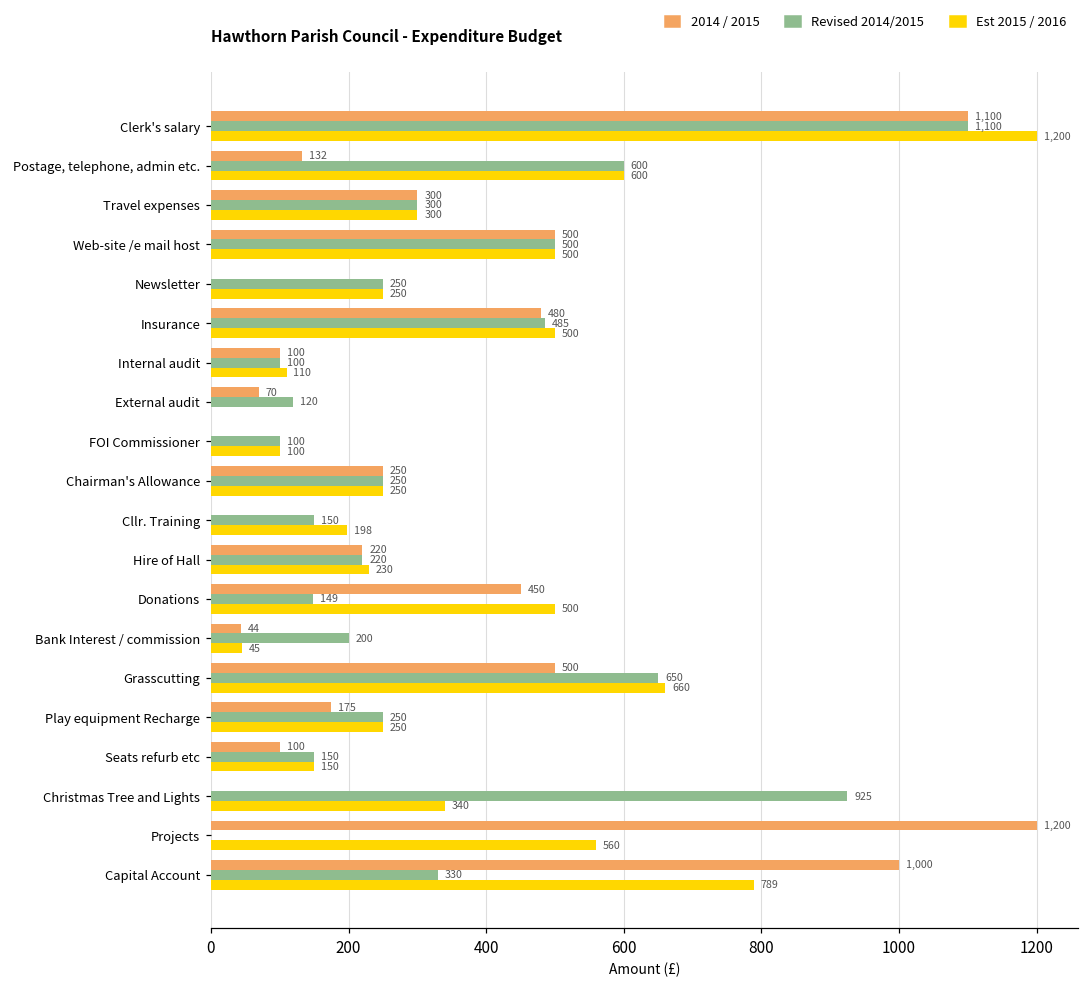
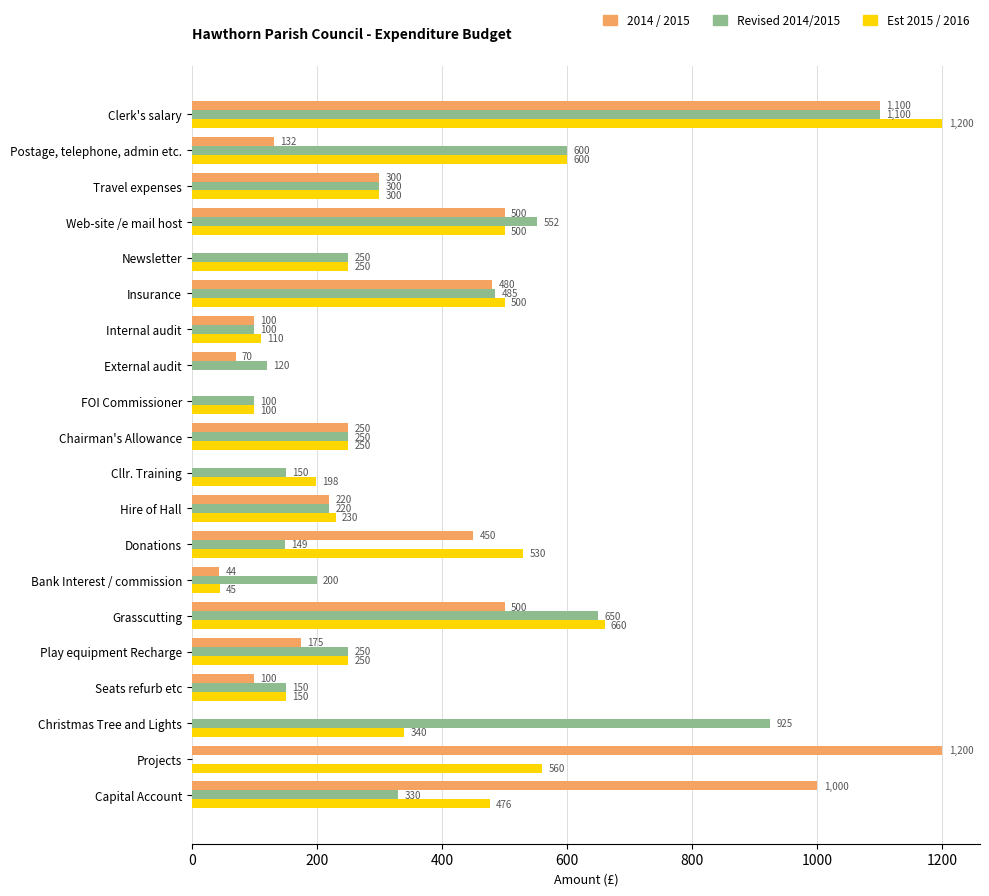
  {
    "2014 / 2015": {
      "Clerk's salary": "1,100",
      "Postage, telephone, admin etc.": "132",
      "Travel expenses": "300",
      "Web-site /e mail host": "500",
      "Insurance": "480",
      "Internal audit": "100",
      "External audit": "70",
      "Chairman's Allowance": "250",
      "Hire of Hall": "220",
      "Donations": "450",
      "Bank Interest / commission": "44",
      "Grasscutting": "500",
      "Play equipment Recharge": "175",
      "Seats refurb etc": "100",
      "Projects": "1,200",
      "Capital Account": "1,000"
    },
    "Revised 2014/2015": {
      "Clerk's salary": "1,100",
      "Postage, telephone, admin etc.": "600",
      "Travel expenses": "300",
-     "Web-site /e mail host": "500",
+     "Web-site /e mail host": "552",
      "Newsletter": "250",
      "Insurance": "485",
      "Internal audit": "100",
      "External audit": "120",
      "FOI Commissioner": "100",
      "Chairman's Allowance": "250",
      "Cllr. Training": "150",
      "Hire of Hall": "220",
      "Donations": "149",
      "Bank Interest / commission": "200",
      "Grasscutting": "650",
      "Play equipment Recharge": "250",
      "Seats refurb etc": "150",
      "Christmas Tree and Lights": "925",
      "Capital Account": "330"
    },
    "Est 2015 / 2016": {
      "Clerk's salary": "1,200",
      "Postage, telephone, admin etc.": "600",
      "Travel expenses": "300",
      "Web-site /e mail host": "500",
      "Newsletter": "250",
      "Insurance": "500",
      "Internal audit": "110",
      "FOI Commissioner": "100",
      "Chairman's Allowance": "250",
      "Cllr. Training": "198",
      "Hire of Hall": "230",
-     "Donations": "500",
+     "Donations": "530",
      "Bank Interest / commission": "45",
      "Grasscutting": "660",
      "Play equipment Recharge": "250",
      "Seats refurb etc": "150",
      "Christmas Tree and Lights": "340",
      "Projects": "560",
-     "Capital Account": "789"
+     "Capital Account": "476"
    }
  }
